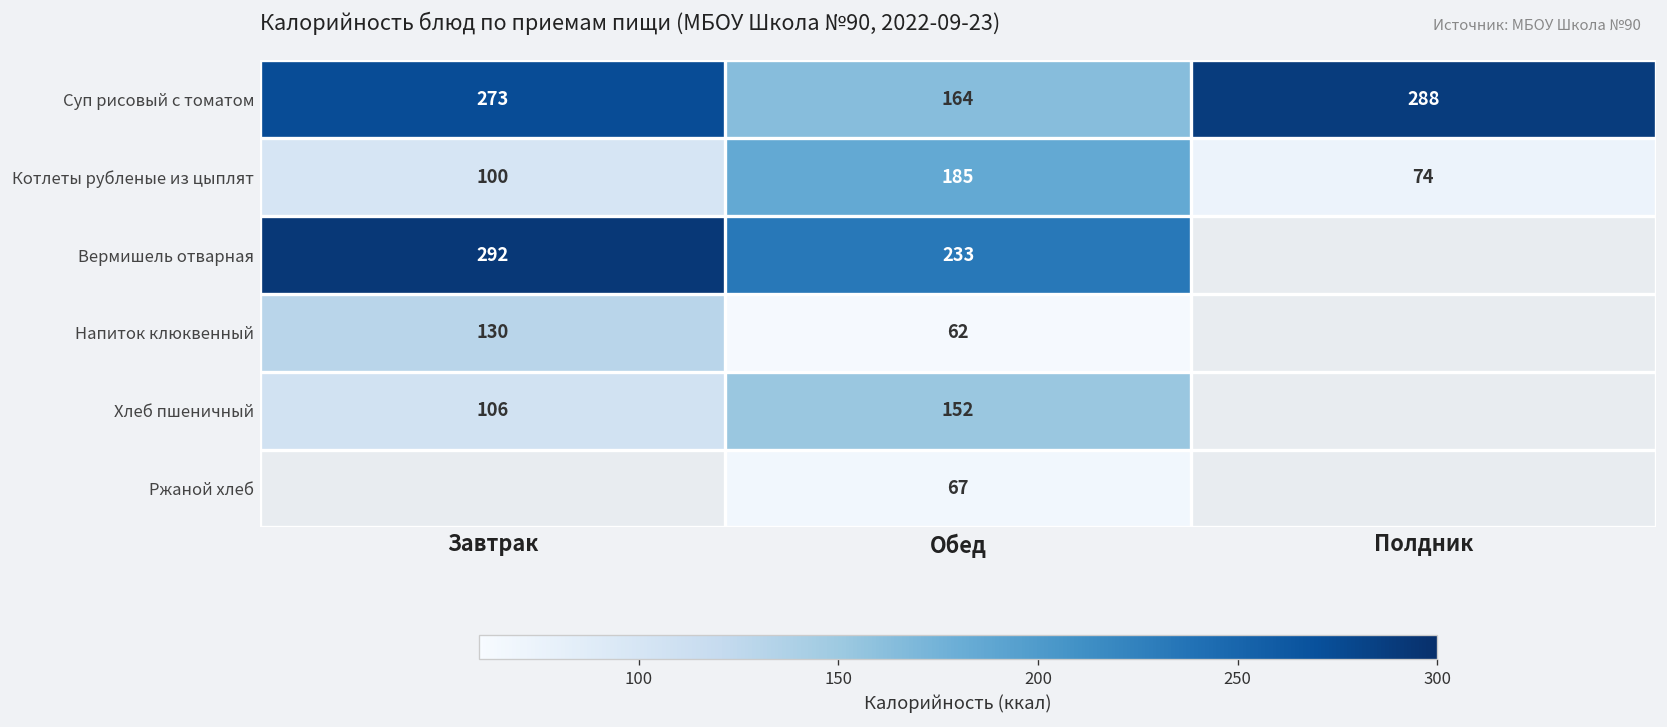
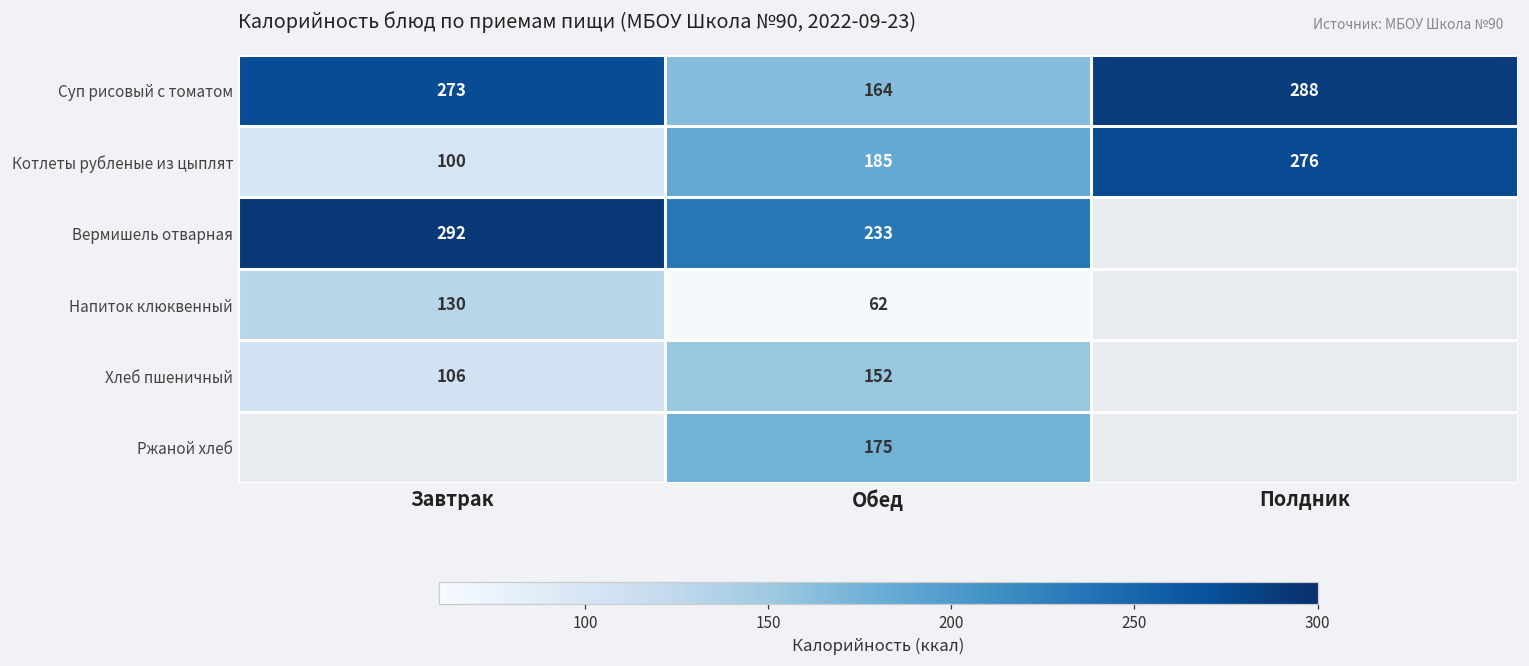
  {
    "Суп рисовый с томатом": {
      "Завтрак": 273,
      "Обед": 164,
      "Полдник": 288
    },
    "Котлеты рубленые из цыплят": {
      "Завтрак": 100,
      "Обед": 185,
-     "Полдник": 74
+     "Полдник": 276
    },
    "Вермишель отварная": {
      "Завтрак": 292,
      "Обед": 233
    },
    "Напиток клюквенный": {
      "Завтрак": 130,
      "Обед": 62
    },
    "Хлеб пшеничный": {
      "Завтрак": 106,
      "Обед": 152
    },
    "Ржаной хлеб": {
-     "Обед": 67
+     "Обед": 175
    }
  }
